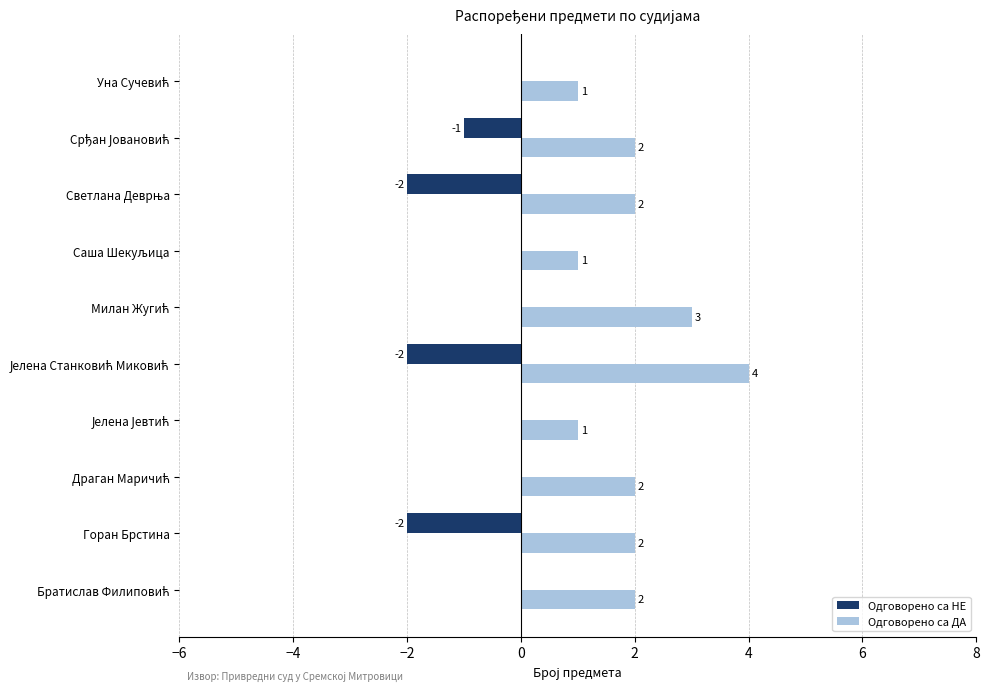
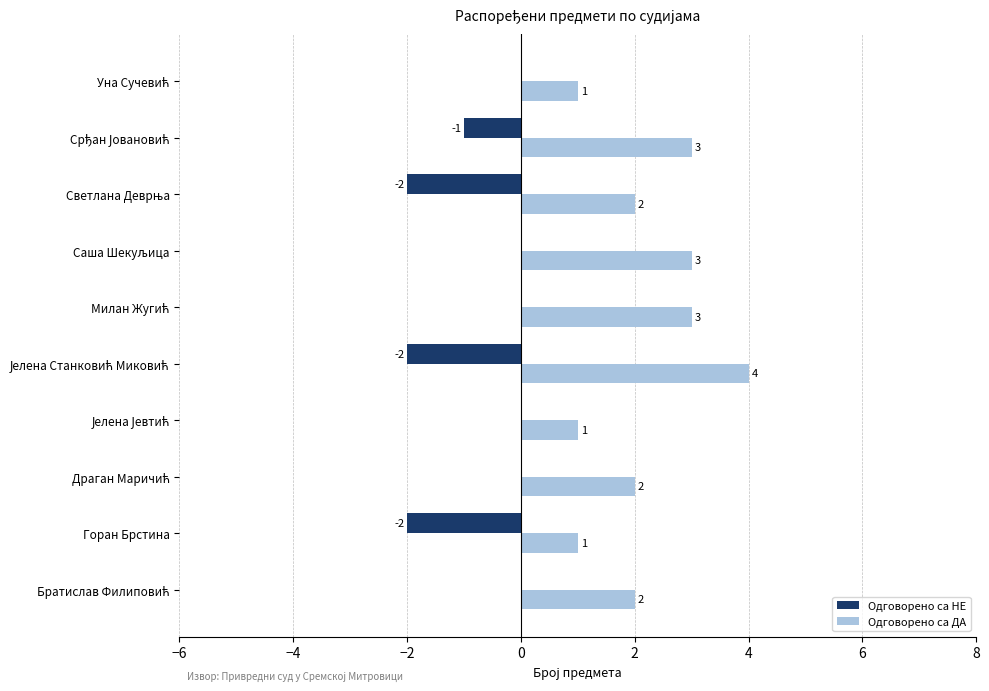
  {
    "Одговорено са НЕ": {
      "Срђан Јовановић": -1,
      "Светлана Деврња": -2,
      "Јелена Станковић Миковић": -2,
      "Горан Брстина": -2
    },
    "Одговорено са ДА": {
      "Уна Сучевић": 1,
-     "Срђан Јовановић": 2,
+     "Срђан Јовановић": 3,
      "Светлана Деврња": 2,
-     "Саша Шекуљица": 1,
+     "Саша Шекуљица": 3,
      "Милан Жугић": 3,
      "Јелена Станковић Миковић": 4,
      "Јелена Јевтић": 1,
      "Драган Маричић": 2,
-     "Горан Брстина": 2,
+     "Горан Брстина": 1,
      "Братислав Филиповић": 2
    }
  }
